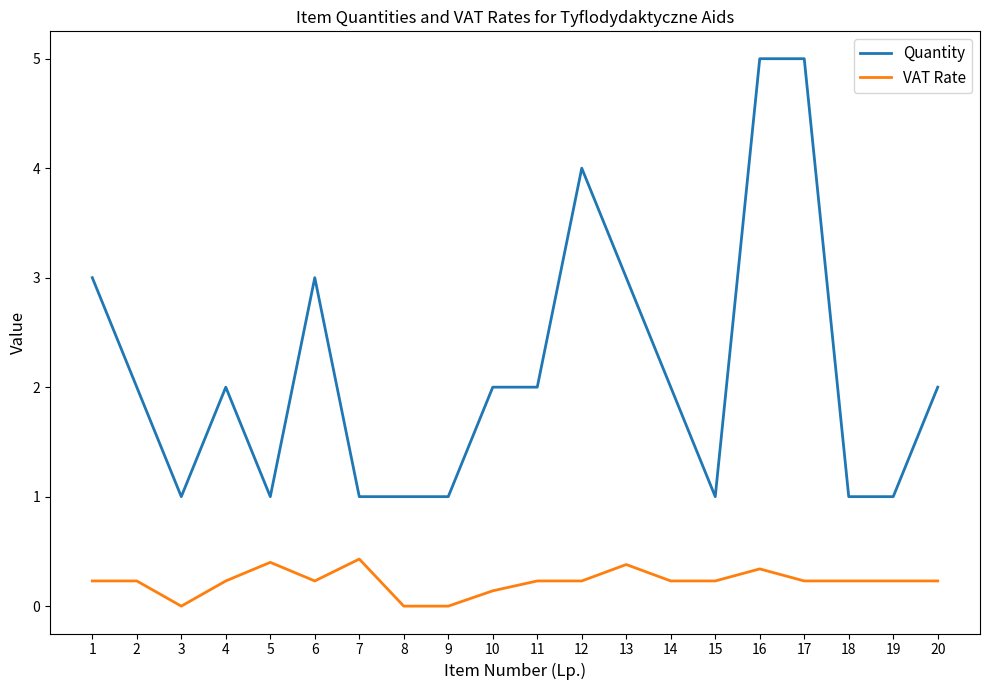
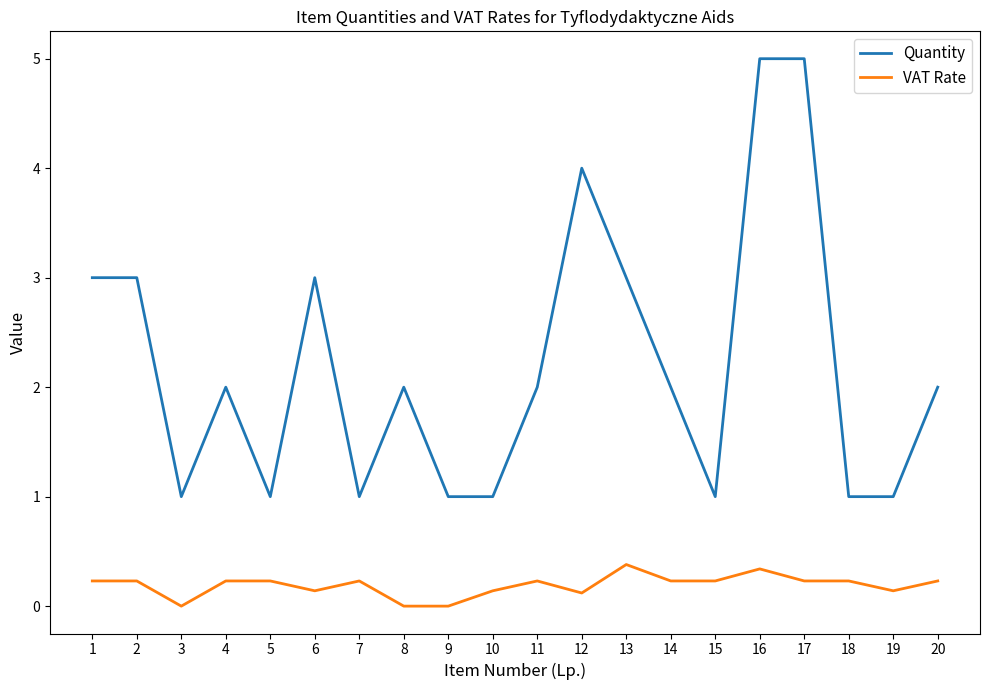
  {
    "Quantity": {
      "1": 3,
-     "2": 2,
+     "2": 3,
      "3": 1,
      "4": 2,
      "5": 1,
      "6": 3,
      "7": 1,
-     "8": 1,
+     "8": 2,
      "9": 1,
-     "10": 2,
+     "10": 1,
      "11": 2,
      "12": 4,
      "13": 3,
      "14": 2,
      "15": 1,
      "16": 5,
      "17": 5,
      "18": 1,
      "19": 1,
      "20": 2
    },
    "VAT Rate": {
      "1": 0.23,
      "2": 0.23,
      "3": 0.00,
      "4": 0.23,
-     "5": 0.40,
-     "6": 0.23,
-     "7": 0.43,
+     "5": 0.23,
+     "6": 0.14,
+     "7": 0.23,
      "8": 0.00,
      "9": 0.00,
      "10": 0.14,
      "11": 0.23,
-     "12": 0.23,
+     "12": 0.12,
      "13": 0.38,
      "14": 0.23,
      "15": 0.23,
      "16": 0.34,
      "17": 0.23,
      "18": 0.23,
-     "19": 0.23,
+     "19": 0.14,
      "20": 0.23
    }
  }
